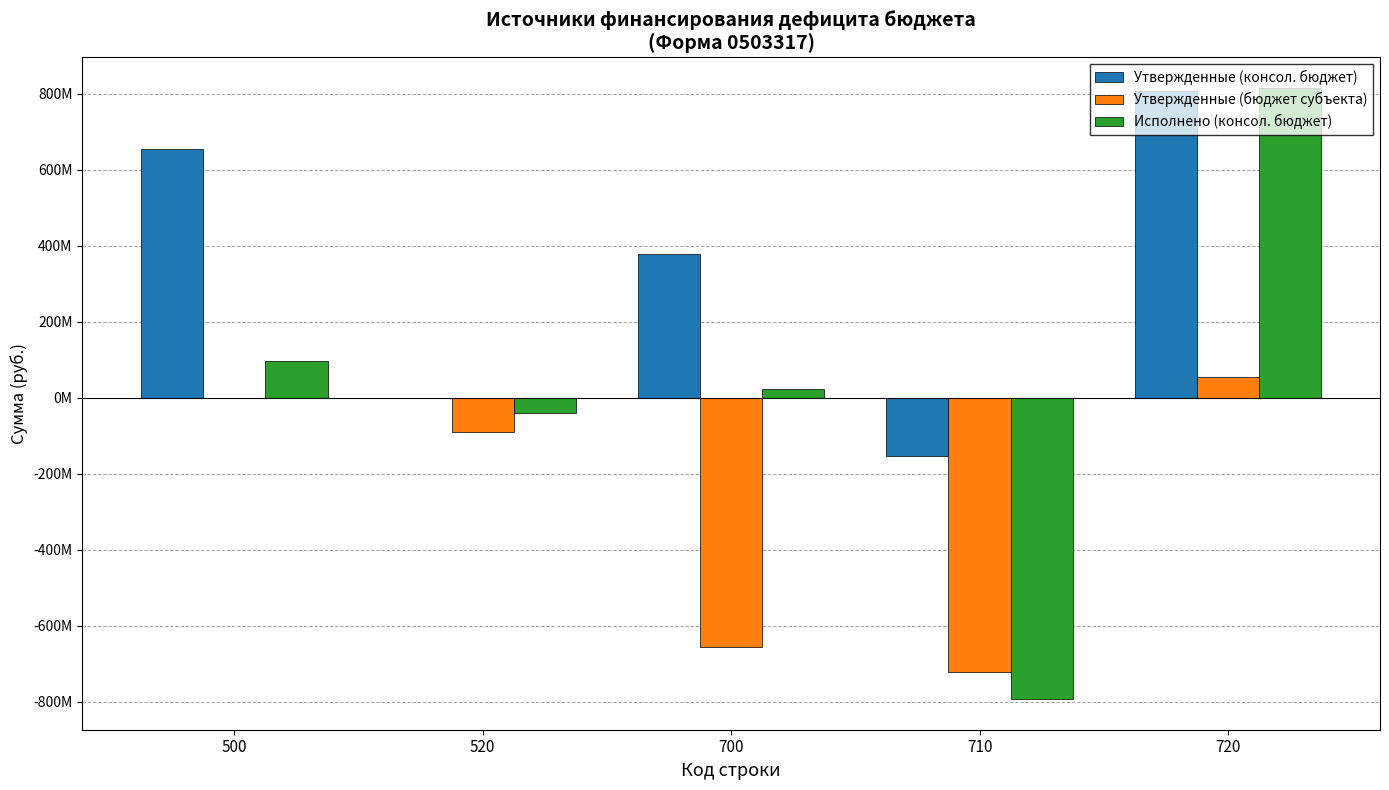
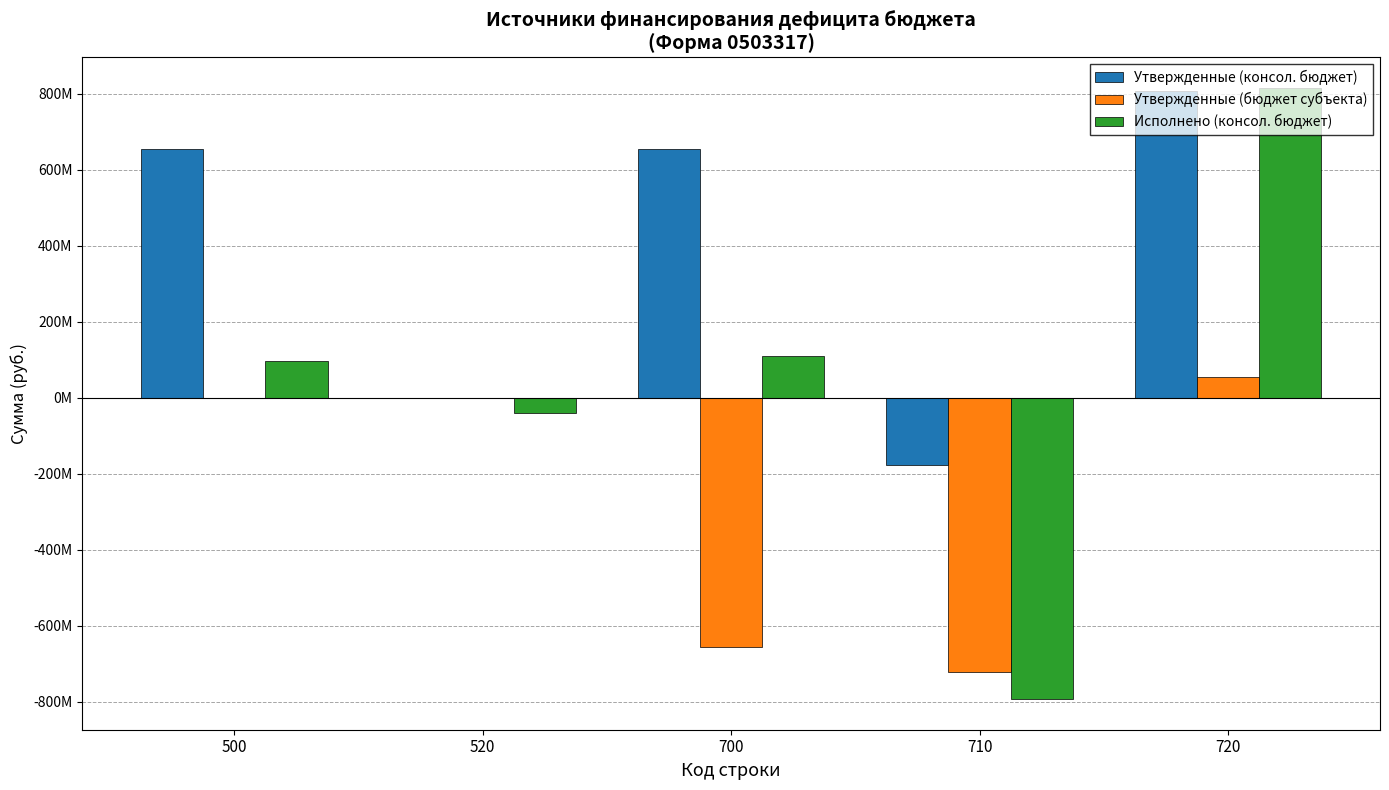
  {
    "Утвержденные (консол. бюджет)": {
      "500": 650000000,
      "520": 0,
-     "700": 380000000,
-     "710": -150000000
+     "700": 650000000,
+     "710": -180000000
    },
    "Утвержденные (бюджет субъекта)": {
      "500": 0,
-     "520": -90000000,
+     "520": 0,
      "700": -660000000,
      "710": -720000000,
      "720": 60000000
    },
    "Исполнено (консол. бюджет)": {
      "500": 100000000,
      "520": -40000000,
-     "700": 20000000,
+     "700": 110000000,
      "710": -790000000
    }
  }
